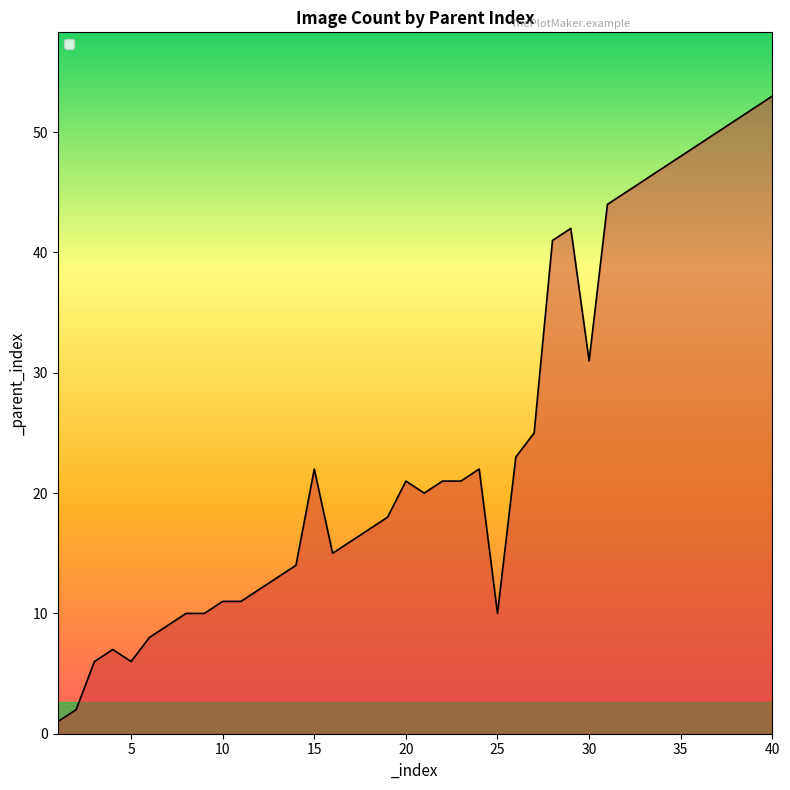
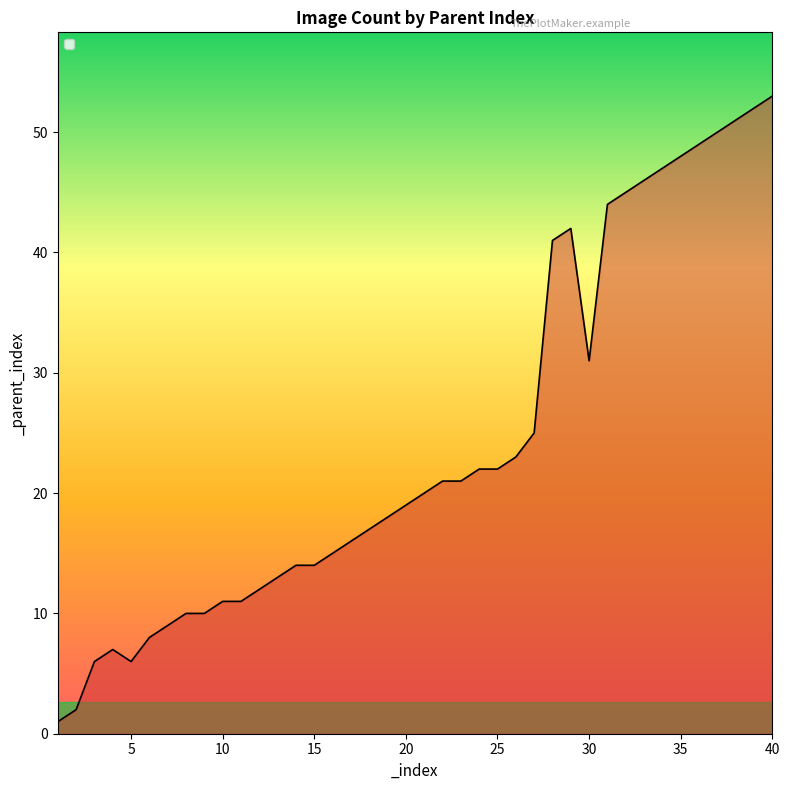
  {
    "5": 6,
    "10": 11,
-   "15": 22,
-   "20": 21,
-   "25": 10,
+   "15": 14,
+   "20": 19,
+   "25": 22,
    "30": 31,
    "35": 48,
    "40": 53
  }
